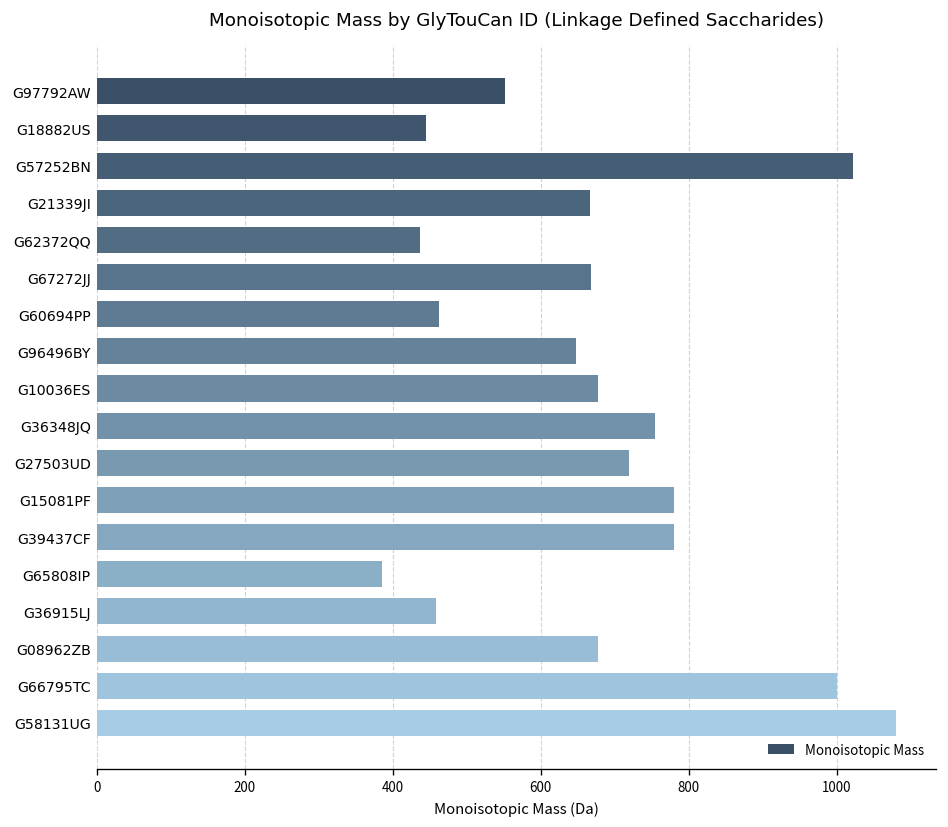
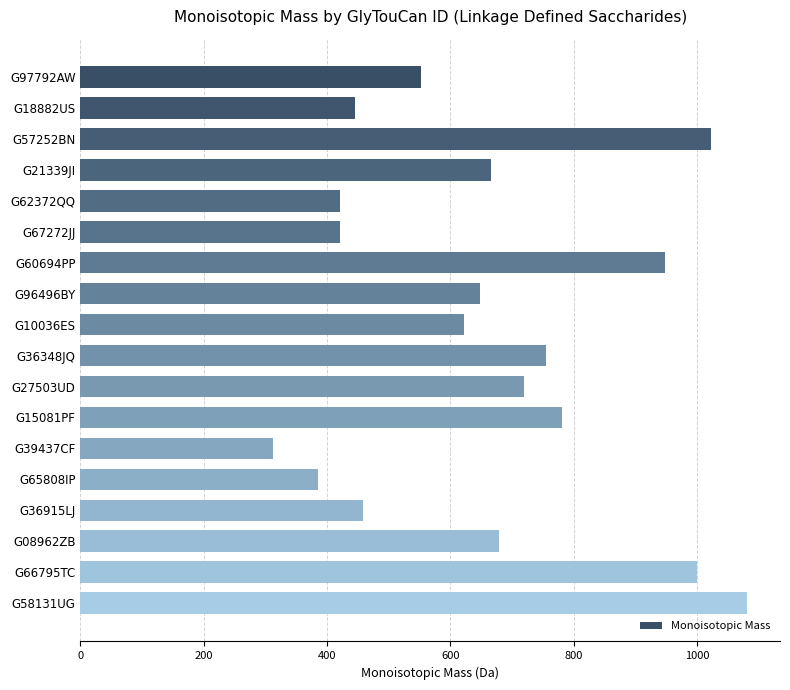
  {
    "G97792AW": 550,
    "G18882US": 450,
    "G57252BN": 1020,
    "G21339JI": 670,
-   "G62372QQ": 440,
-   "G67272JJ": 670,
-   "G60694PP": 460,
+   "G62372QQ": 420,
+   "G67272JJ": 420,
+   "G60694PP": 950,
    "G96496BY": 650,
-   "G10036ES": 680,
+   "G10036ES": 620,
    "G36348JQ": 750,
    "G27503UD": 720,
    "G15081PF": 780,
-   "G39437CF": 780,
+   "G39437CF": 310,
    "G65808IP": 390,
    "G36915LJ": 460,
    "G08962ZB": 680,
    "G66795TC": 1000,
    "G58131UG": 1080
  }
